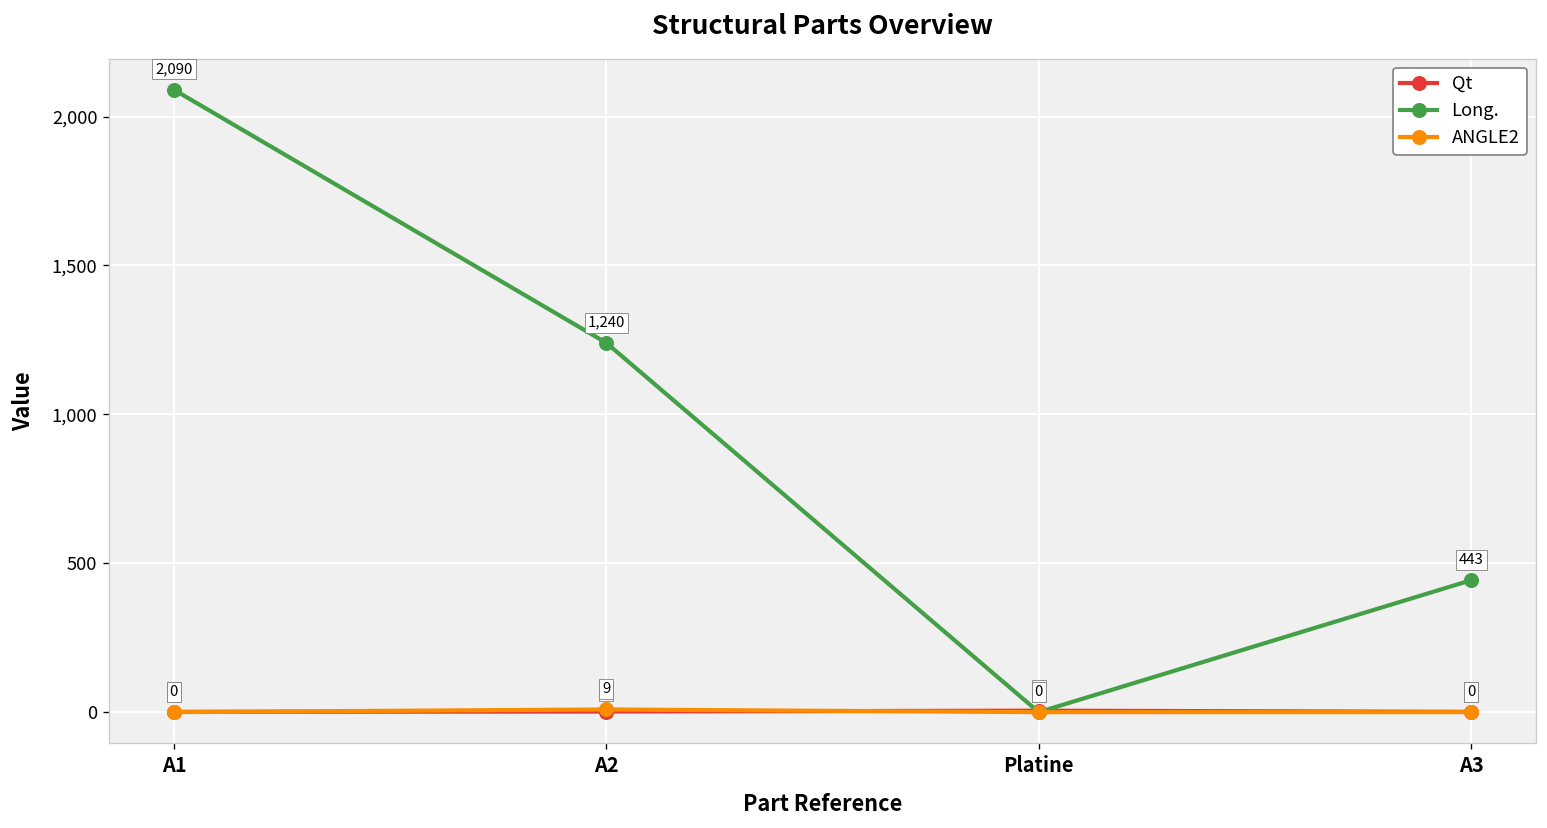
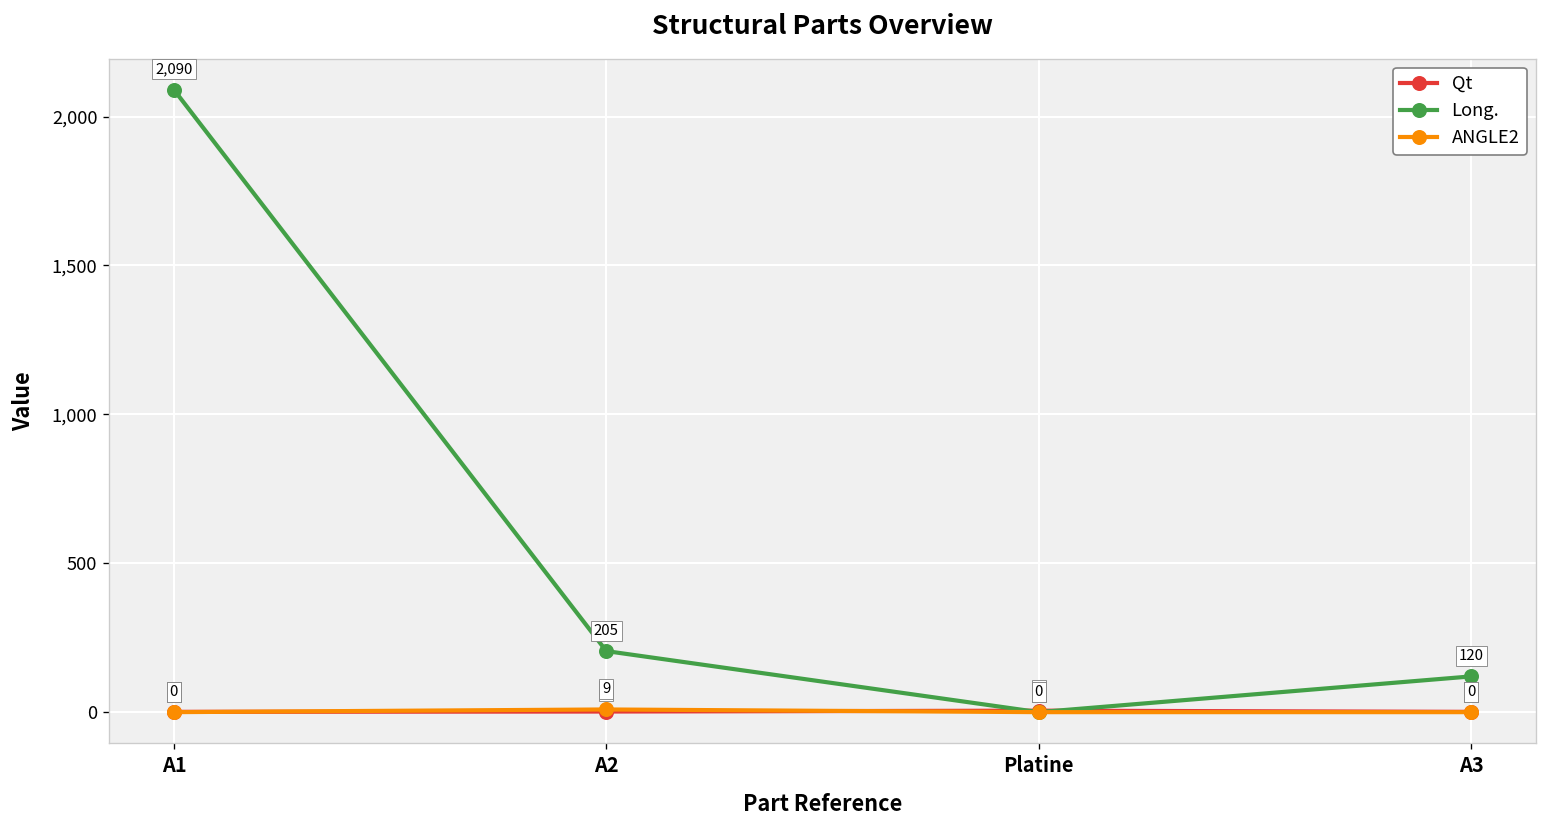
  {
    "Long.": {
-     "A2": "1,240",
-     "A3": "443"
+     "A2": "205",
+     "A3": "120"
    }
  }
